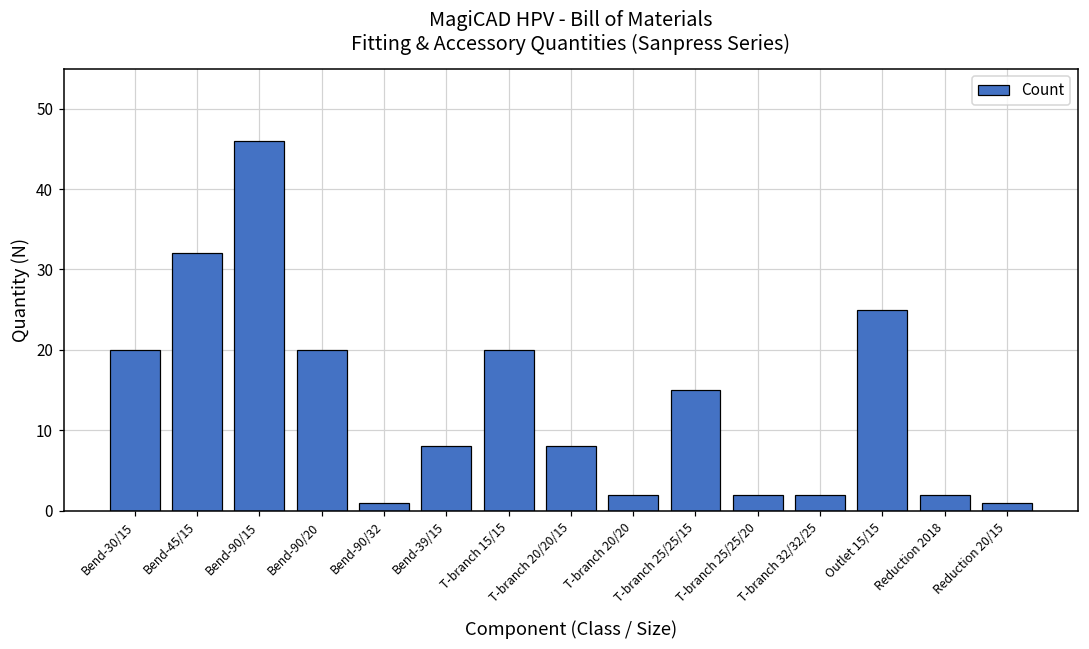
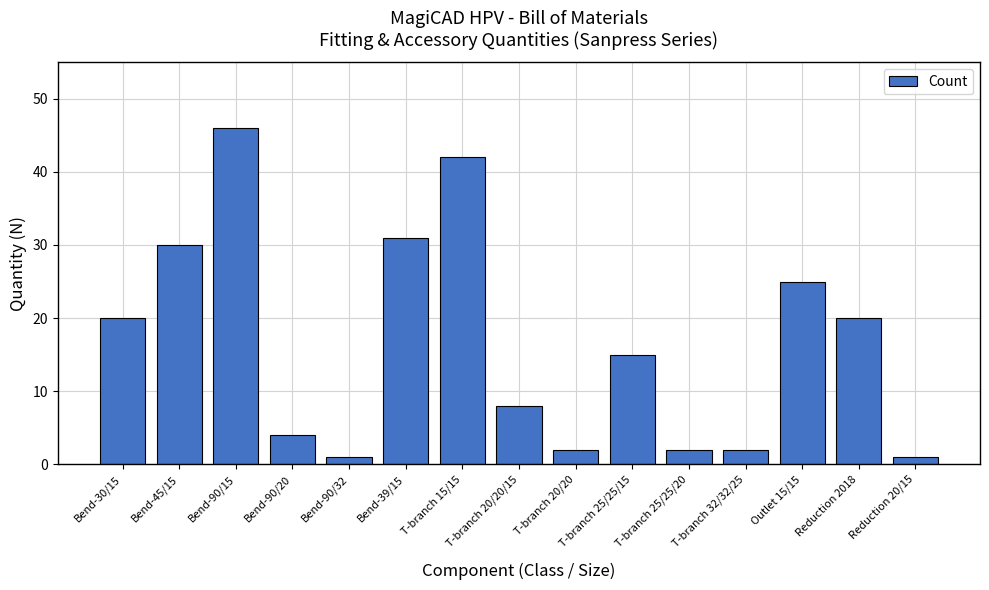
  {
    "Bend-30/15": 20,
-   "Bend-45/15": 32,
+   "Bend-45/15": 30,
    "Bend-90/15": 46,
-   "Bend-90/20": 20,
+   "Bend-90/20": 4,
    "Bend-90/32": 1,
-   "Bend-39/15": 8,
-   "T-branch 15/15": 20,
+   "Bend-39/15": 31,
+   "T-branch 15/15": 42,
    "T-branch 20/20/15": 8,
    "T-branch 20/20": 2,
    "T-branch 25/25/15": 15,
    "T-branch 25/25/20": 2,
    "T-branch 32/32/25": 2,
    "Outlet 15/15": 25,
-   "Reduction 2018": 2,
+   "Reduction 2018": 20,
    "Reduction 20/15": 1
  }
